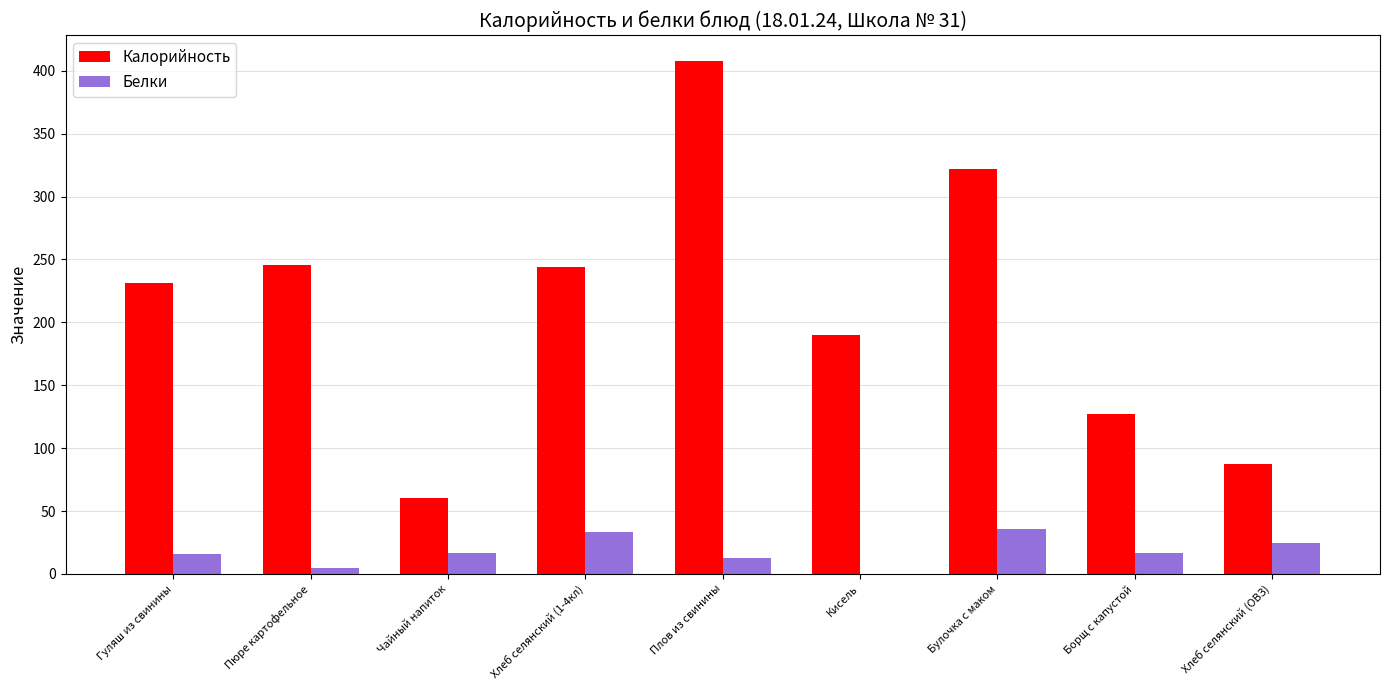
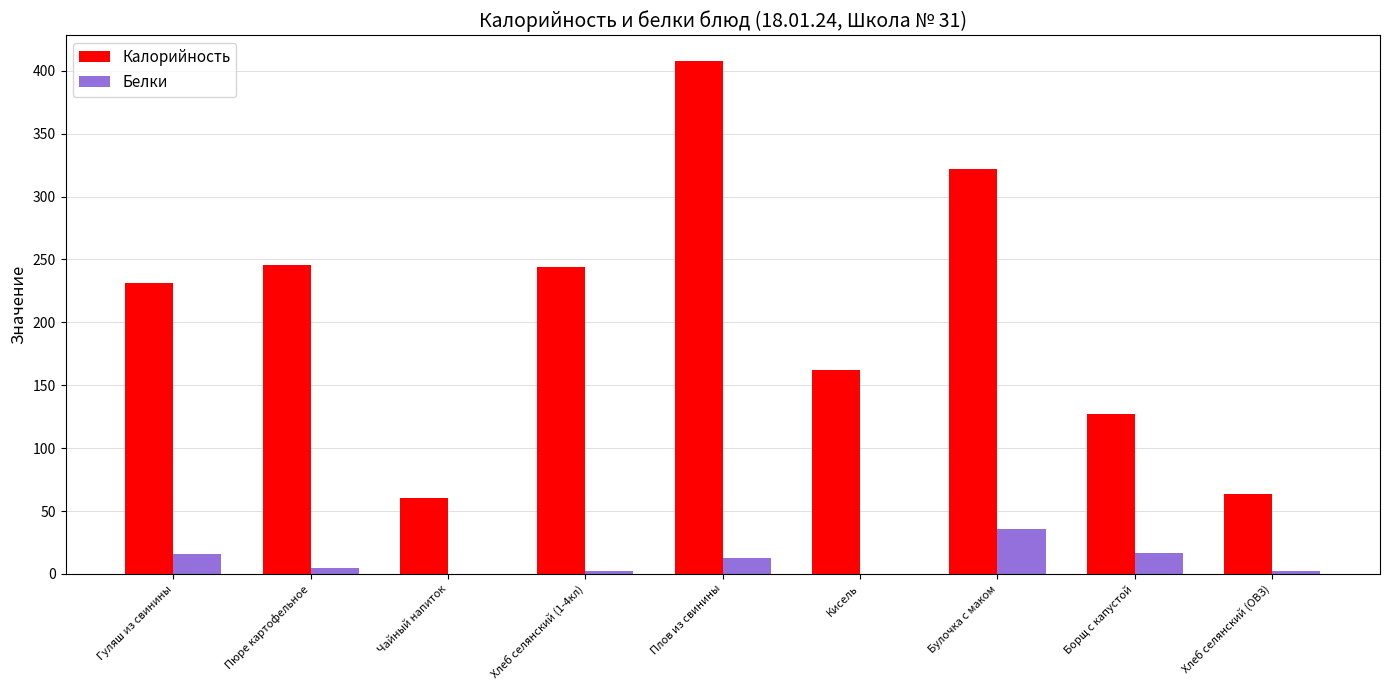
  {
    "Калорийность": {
      "Гуляш из свинины": 231,
      "Пюре картофельное": 246,
      "Чайный напиток": 60,
      "Хлеб селянский (1-4кл)": 244,
      "Плов из свинины": 408,
-     "Кисель": 190,
+     "Кисель": 162,
      "Булочка с маком": 322,
      "Борщ с капустой": 127,
-     "Хлеб селянский (ОВЗ)": 87
+     "Хлеб селянский (ОВЗ)": 64
    },
    "Белки": {
      "Гуляш из свинины": 16,
      "Пюре картофельное": 5,
-     "Чайный напиток": 17,
-     "Хлеб селянский (1-4кл)": 33,
+     "Чайный напиток": 0,
+     "Хлеб селянский (1-4кл)": 3,
      "Плов из свинины": 13,
      "Кисель": 0,
      "Булочка с маком": 36,
      "Борщ с капустой": 17,
-     "Хлеб селянский (ОВЗ)": 25
+     "Хлеб селянский (ОВЗ)": 3
    }
  }
